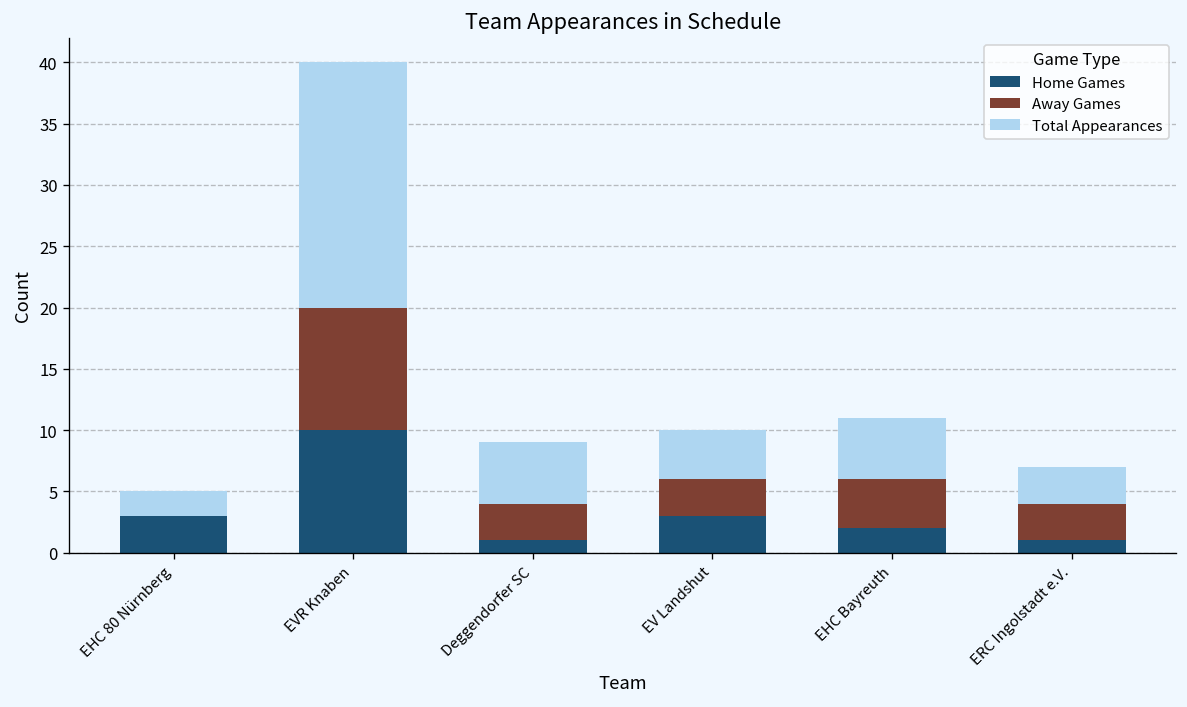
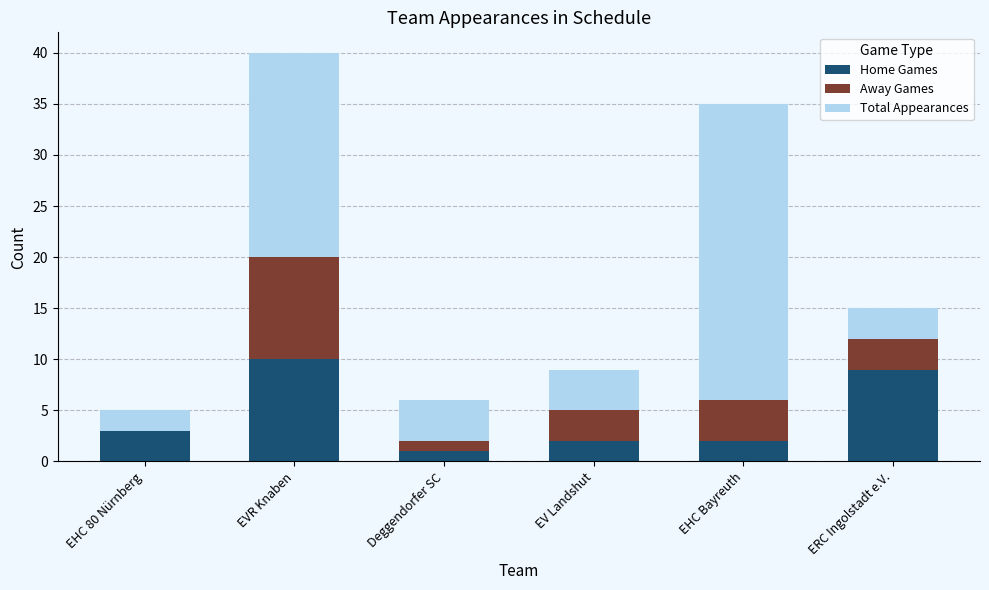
  {
    "Home Games": {
      "EHC 80 Nürnberg": 3,
      "EVR Knaben": 10,
      "Deggendorfer SC": 1,
-     "EV Landshut": 3,
+     "EV Landshut": 2,
      "EHC Bayreuth": 2,
-     "ERC Ingolstadt e.V.": 1
+     "ERC Ingolstadt e.V.": 9
    },
    "Away Games": {
      "EHC 80 Nürnberg": 0,
      "EVR Knaben": 10,
-     "Deggendorfer SC": 3,
+     "Deggendorfer SC": 1,
      "EV Landshut": 3,
      "EHC Bayreuth": 4,
      "ERC Ingolstadt e.V.": 3
    },
    "Total Appearances": {
      "EHC 80 Nürnberg": 2,
      "EVR Knaben": 20,
-     "Deggendorfer SC": 5,
+     "Deggendorfer SC": 4,
      "EV Landshut": 4,
-     "EHC Bayreuth": 5,
+     "EHC Bayreuth": 29,
      "ERC Ingolstadt e.V.": 3
    }
  }
